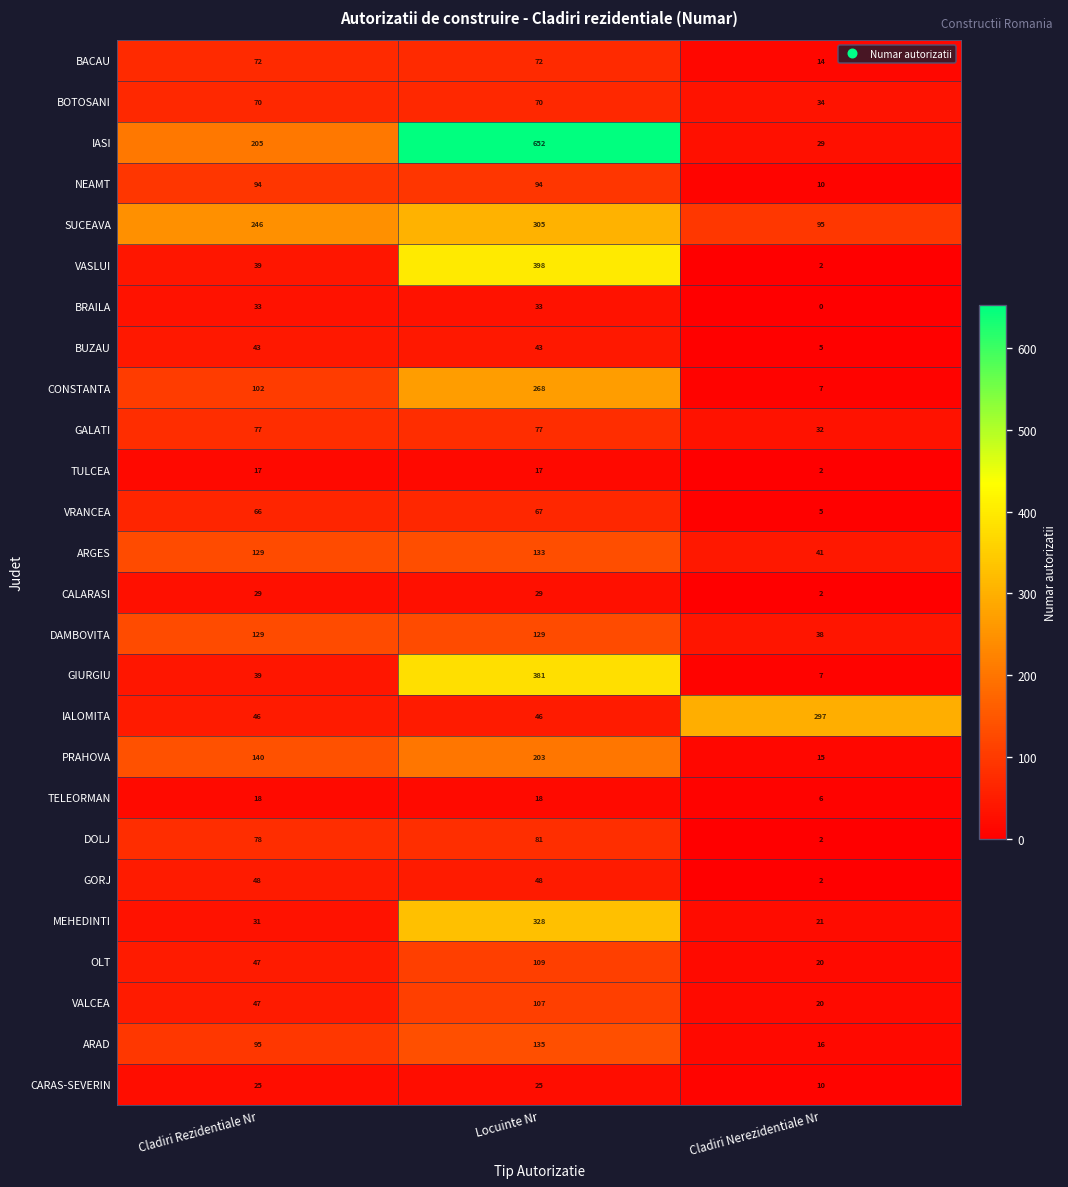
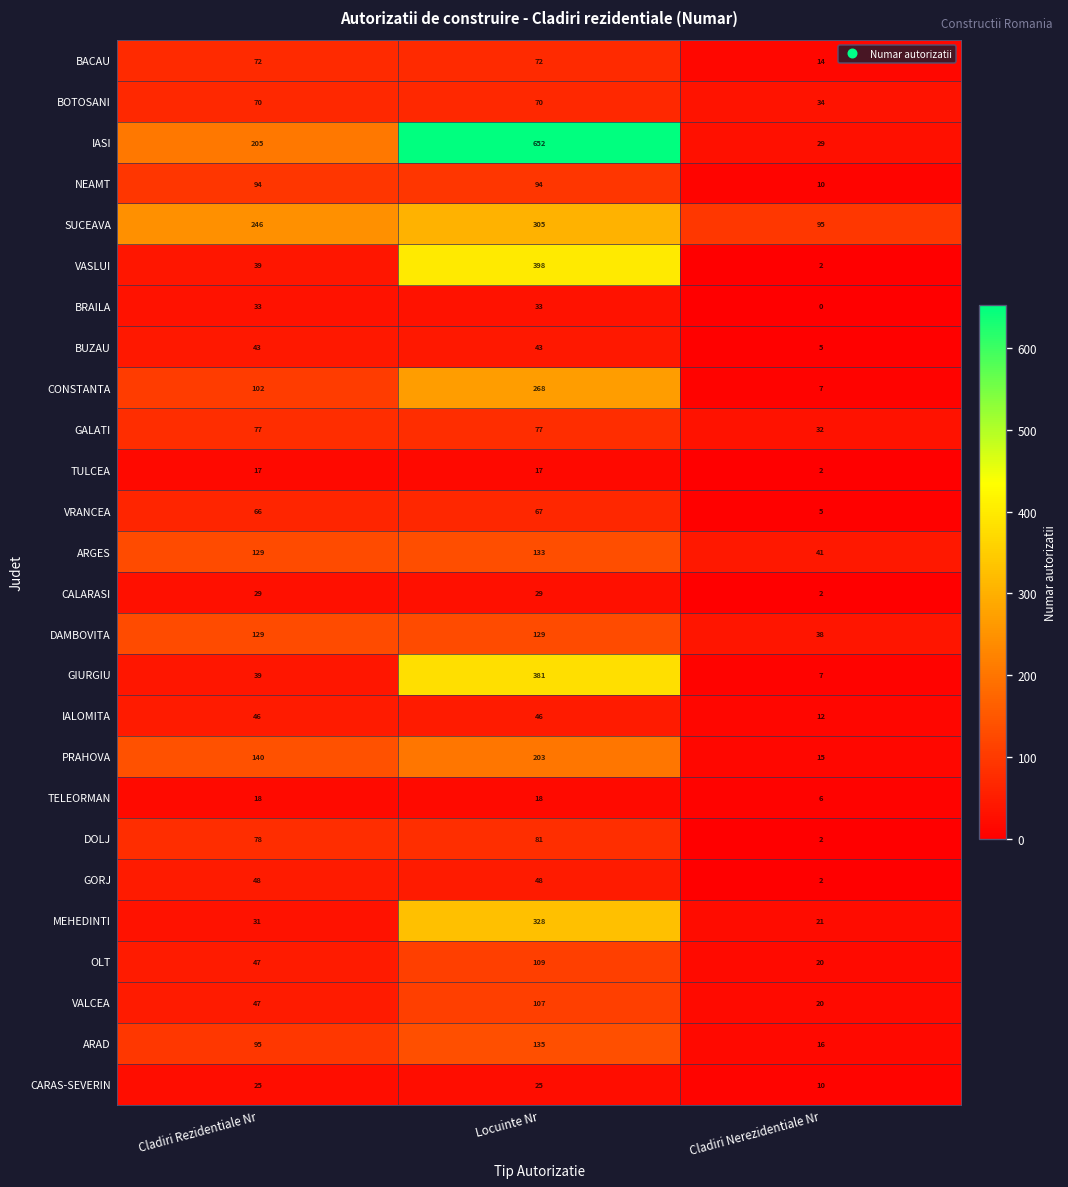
  {
    "BACAU": {
      "Cladiri Rezidentiale Nr": 72,
      "Locuinte Nr": 72,
      "Cladiri Nerezidentiale Nr": 14
    },
    "BOTOSANI": {
      "Cladiri Rezidentiale Nr": 70,
      "Locuinte Nr": 70,
      "Cladiri Nerezidentiale Nr": 34
    },
    "IASI": {
      "Cladiri Rezidentiale Nr": 205,
      "Locuinte Nr": 652,
      "Cladiri Nerezidentiale Nr": 29
    },
    "NEAMT": {
      "Cladiri Rezidentiale Nr": 94,
      "Locuinte Nr": 94,
      "Cladiri Nerezidentiale Nr": 10
    },
    "SUCEAVA": {
      "Cladiri Rezidentiale Nr": 246,
      "Locuinte Nr": 305,
      "Cladiri Nerezidentiale Nr": 95
    },
    "VASLUI": {
      "Cladiri Rezidentiale Nr": 39,
      "Locuinte Nr": 398,
      "Cladiri Nerezidentiale Nr": 2
    },
    "BRAILA": {
      "Cladiri Rezidentiale Nr": 33,
      "Locuinte Nr": 33,
      "Cladiri Nerezidentiale Nr": 0
    },
    "BUZAU": {
      "Cladiri Rezidentiale Nr": 43,
      "Locuinte Nr": 43,
      "Cladiri Nerezidentiale Nr": 5
    },
    "CONSTANTA": {
      "Cladiri Rezidentiale Nr": 102,
      "Locuinte Nr": 268,
      "Cladiri Nerezidentiale Nr": 7
    },
    "GALATI": {
      "Cladiri Rezidentiale Nr": 77,
      "Locuinte Nr": 77,
      "Cladiri Nerezidentiale Nr": 32
    },
    "TULCEA": {
      "Cladiri Rezidentiale Nr": 17,
      "Locuinte Nr": 17,
      "Cladiri Nerezidentiale Nr": 2
    },
    "VRANCEA": {
      "Cladiri Rezidentiale Nr": 66,
      "Locuinte Nr": 67,
      "Cladiri Nerezidentiale Nr": 5
    },
    "ARGES": {
      "Cladiri Rezidentiale Nr": 129,
      "Locuinte Nr": 133,
      "Cladiri Nerezidentiale Nr": 41
    },
    "CALARASI": {
      "Cladiri Rezidentiale Nr": 29,
      "Locuinte Nr": 29,
      "Cladiri Nerezidentiale Nr": 2
    },
    "DAMBOVITA": {
      "Cladiri Rezidentiale Nr": 129,
      "Locuinte Nr": 129,
      "Cladiri Nerezidentiale Nr": 38
    },
    "GIURGIU": {
      "Cladiri Rezidentiale Nr": 39,
      "Locuinte Nr": 381,
      "Cladiri Nerezidentiale Nr": 7
    },
    "IALOMITA": {
      "Cladiri Rezidentiale Nr": 46,
      "Locuinte Nr": 46,
-     "Cladiri Nerezidentiale Nr": 297
+     "Cladiri Nerezidentiale Nr": 12
    },
    "PRAHOVA": {
      "Cladiri Rezidentiale Nr": 140,
      "Locuinte Nr": 203,
      "Cladiri Nerezidentiale Nr": 15
    },
    "TELEORMAN": {
      "Cladiri Rezidentiale Nr": 18,
      "Locuinte Nr": 18,
      "Cladiri Nerezidentiale Nr": 6
    },
    "DOLJ": {
      "Cladiri Rezidentiale Nr": 78,
      "Locuinte Nr": 81,
      "Cladiri Nerezidentiale Nr": 2
    },
    "GORJ": {
      "Cladiri Rezidentiale Nr": 48,
      "Locuinte Nr": 48,
      "Cladiri Nerezidentiale Nr": 2
    },
    "MEHEDINTI": {
      "Cladiri Rezidentiale Nr": 31,
      "Locuinte Nr": 328,
      "Cladiri Nerezidentiale Nr": 21
    },
    "OLT": {
      "Cladiri Rezidentiale Nr": 47,
      "Locuinte Nr": 109,
      "Cladiri Nerezidentiale Nr": 20
    },
    "VALCEA": {
      "Cladiri Rezidentiale Nr": 47,
      "Locuinte Nr": 107,
      "Cladiri Nerezidentiale Nr": 20
    },
    "ARAD": {
      "Cladiri Rezidentiale Nr": 95,
      "Locuinte Nr": 135,
      "Cladiri Nerezidentiale Nr": 16
    },
    "CARAS-SEVERIN": {
      "Cladiri Rezidentiale Nr": 25,
      "Locuinte Nr": 25,
      "Cladiri Nerezidentiale Nr": 10
    }
  }
